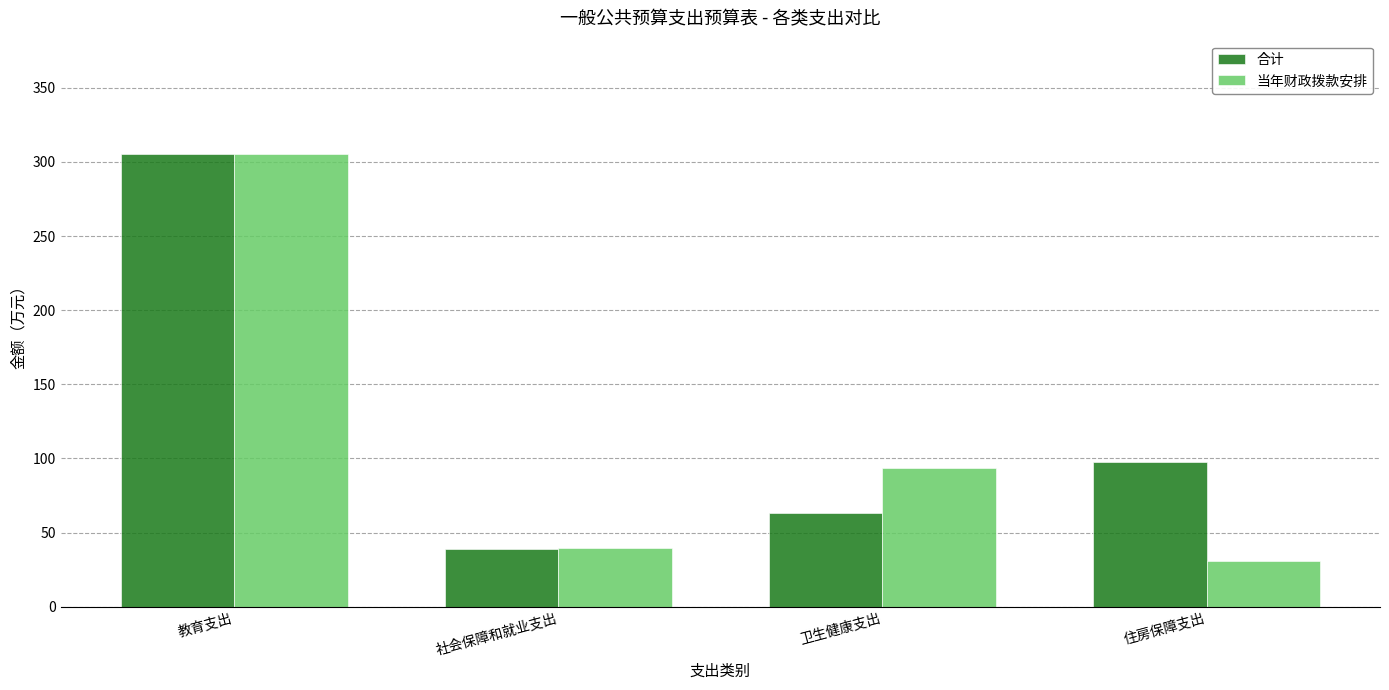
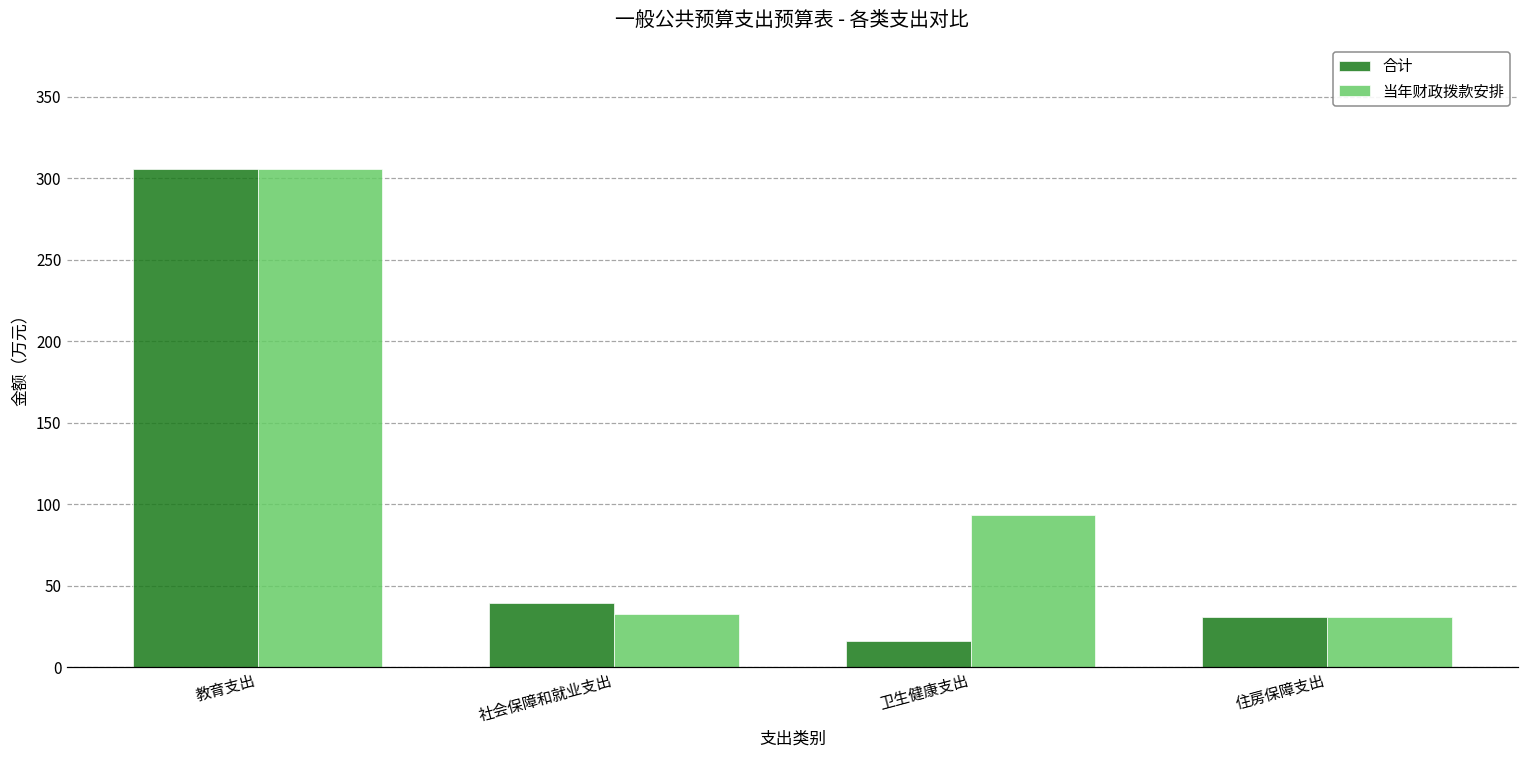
  {
    "合计": {
      "教育支出": 305,
      "社会保障和就业支出": 39,
-     "卫生健康支出": 63,
-     "住房保障支出": 98
+     "卫生健康支出": 16,
+     "住房保障支出": 31
    },
    "当年财政拨款安排": {
      "教育支出": 305,
-     "社会保障和就业支出": 40,
+     "社会保障和就业支出": 33,
      "卫生健康支出": 93,
      "住房保障支出": 31
    }
  }
